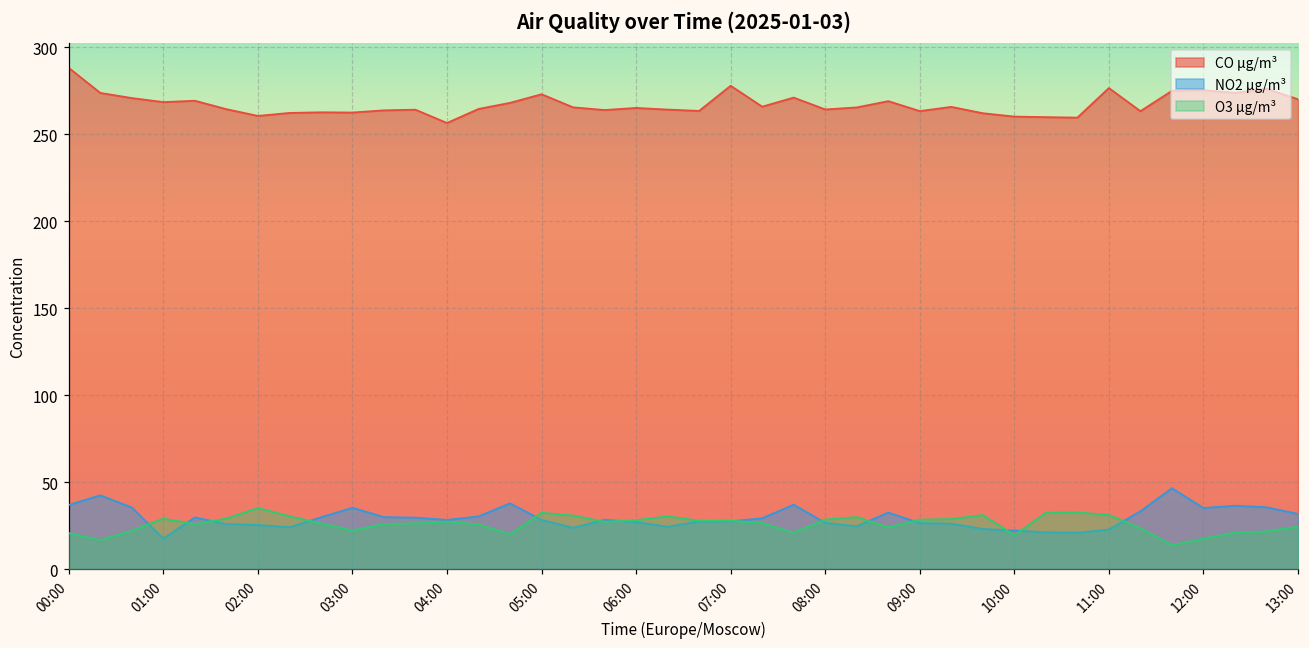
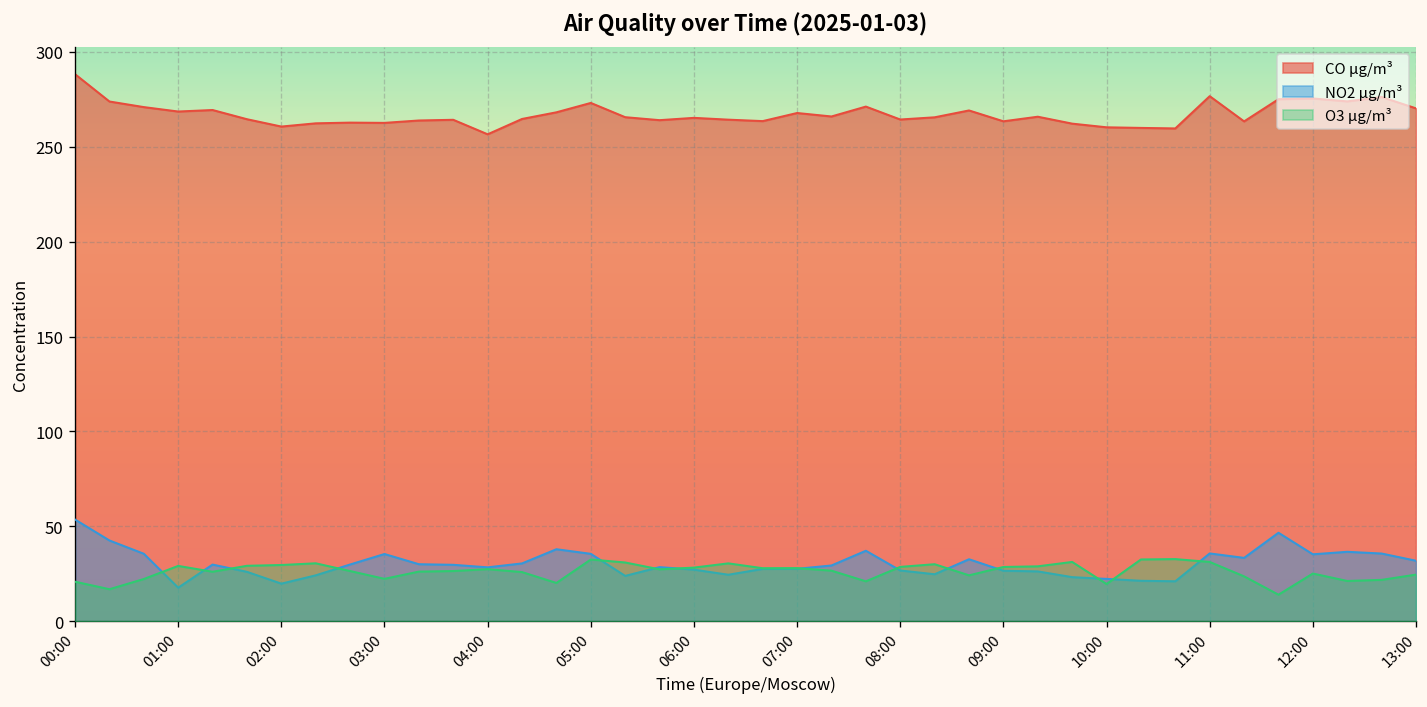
  {
    "CO µg/m³": {
      "00:00": 288,
      "01:00": 269,
      "02:00": 261,
      "03:00": 263,
      "04:00": 257,
      "05:00": 273,
      "06:00": 265,
-     "07:00": 278,
+     "07:00": 268,
      "08:00": 264,
      "09:00": 263,
      "10:00": 260,
      "11:00": 277,
      "13:00": 270
    },
    "NO2 µg/m³": {
-     "00:00": 37,
+     "00:00": 54,
      "01:00": 18,
-     "02:00": 26,
+     "02:00": 20,
      "03:00": 35,
-     "05:00": 28,
+     "05:00": 36,
      "08:00": 27,
      "09:00": 27,
      "10:00": 22,
-     "11:00": 23,
+     "11:00": 36,
      "12:00": 35,
      "13:00": 32
    },
    "O3 µg/m³": {
      "00:00": 21,
      "01:00": 29,
-     "02:00": 35,
+     "02:00": 30,
      "03:00": 22,
      "05:00": 33,
      "08:00": 29,
      "09:00": 29,
      "10:00": 20,
      "11:00": 31,
-     "12:00": 18,
+     "12:00": 25,
      "13:00": 25
    }
  }
